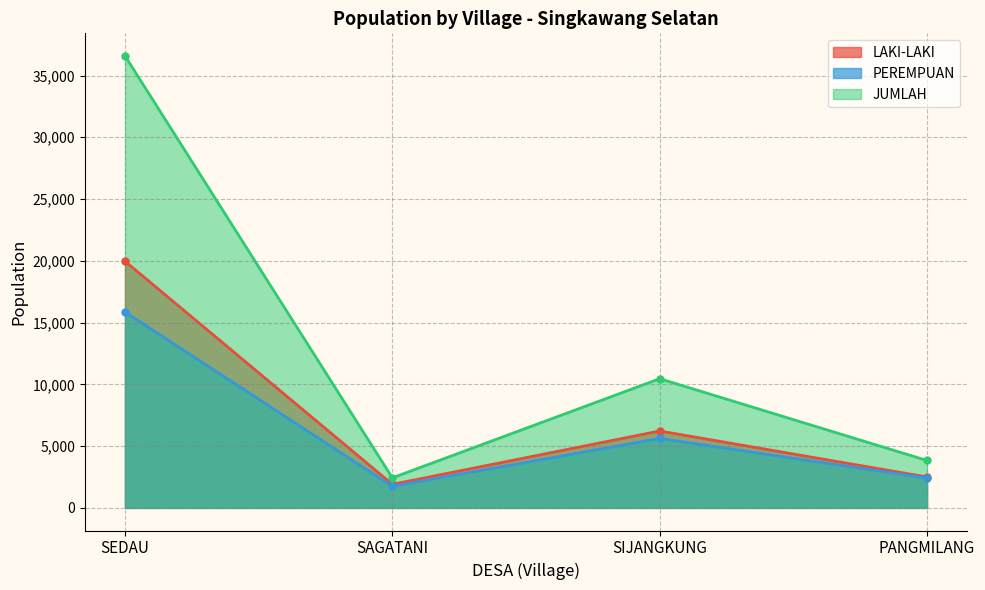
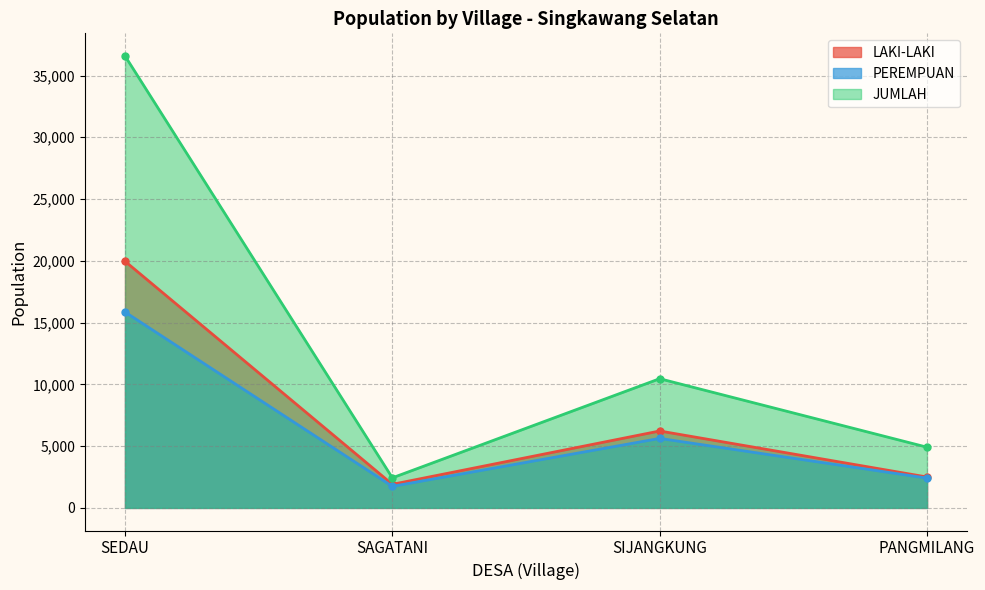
  {
    "LAKI-LAKI": {
      "SEDAU": "20,000",
      "SIJANGKUNG": "6,200"
    },
    "PEREMPUAN": {
      "SEDAU": "15,900",
      "SIJANGKUNG": "5,600"
    },
    "JUMLAH": {
      "SEDAU": "36,600",
      "SAGATANI": "2,400",
      "SIJANGKUNG": "10,500",
-     "PANGMILANG": "3,800"
+     "PANGMILANG": "4,900"
    }
  }
